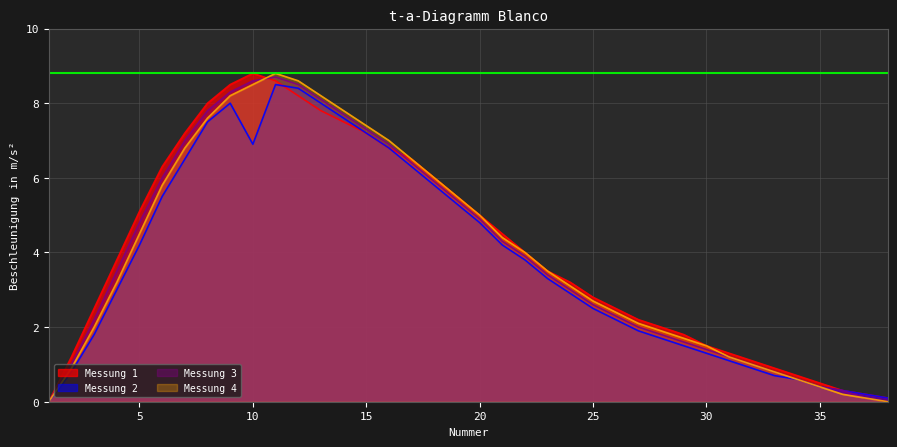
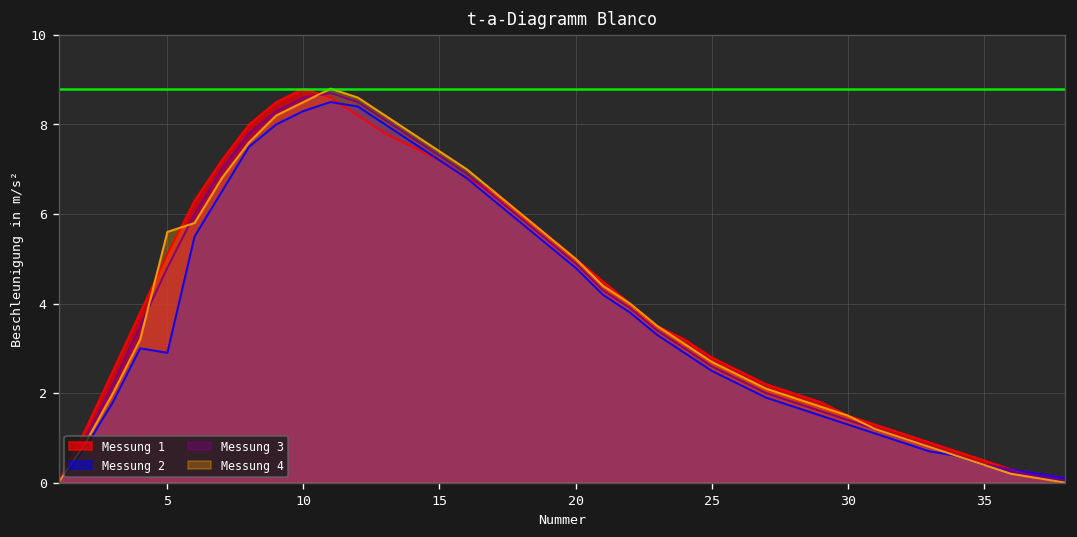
  {
    "Messung 1": {
      "5": 5.1,
      "10": 8.8,
      "25": 2.8,
      "35": 0.5
    },
    "Messung 2": {
-     "5": 4.2,
-     "10": 6.9,
+     "5": 2.9,
+     "10": 8.3,
      "20": 4.8,
      "25": 2.5,
      "30": 1.3
    },
    "Messung 3": {
      "5": 4.8,
      "10": 8.6,
      "15": 7.3,
      "20": 4.9,
      "25": 2.6,
      "30": 1.4
    },
    "Messung 4": {
-     "5": 4.5,
+     "5": 5.6,
      "10": 8.5,
      "15": 7.4,
      "25": 2.7
    }
  }
